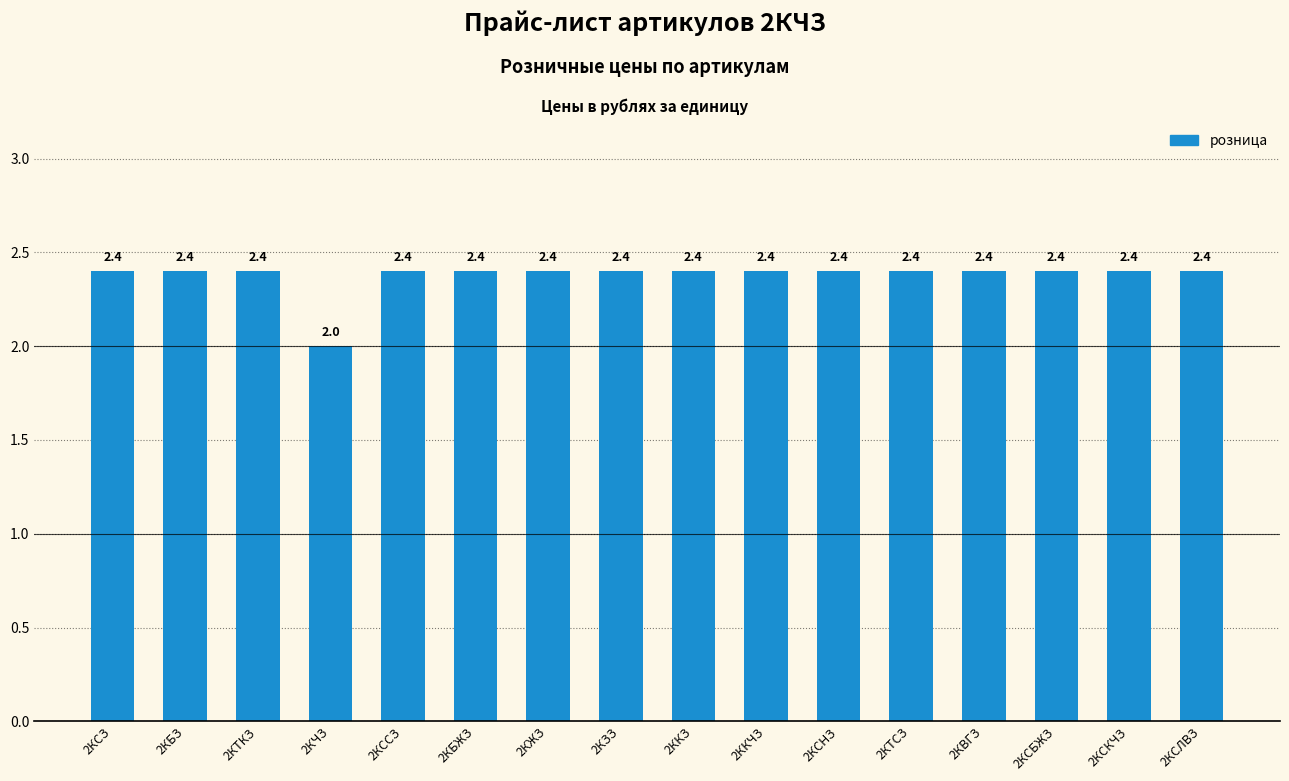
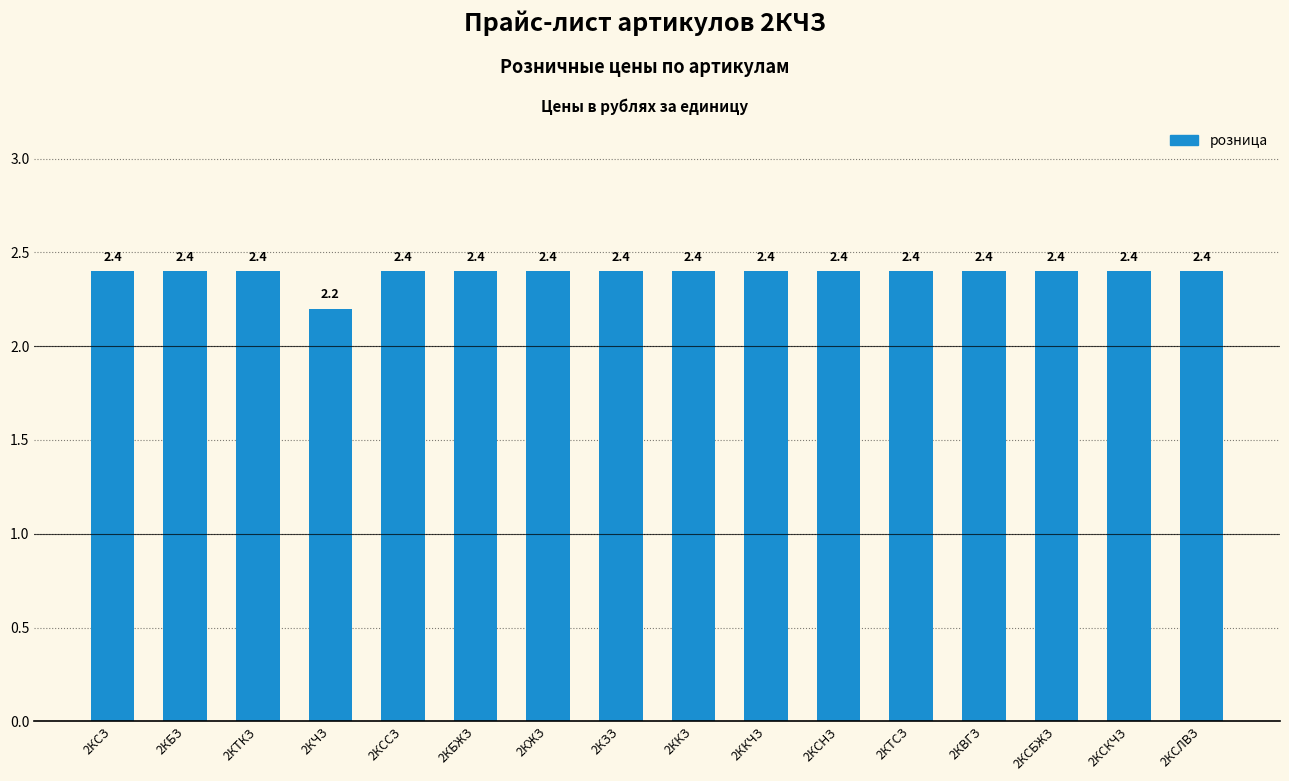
  {
    "2КСЗ": 2.4,
    "2КБЗ": 2.4,
    "2КТКЗ": 2.4,
-   "2КЧЗ": 2.0,
+   "2КЧЗ": 2.2,
    "2КССЗ": 2.4,
    "2КБЖЗ": 2.4,
    "2КЖЗ": 2.4,
    "2КЗЗ": 2.4,
    "2ККЗ": 2.4,
    "2ККЧЗ": 2.4,
    "2КСНЗ": 2.4,
    "2КТСЗ": 2.4,
    "2КВГЗ": 2.4,
    "2КСБЖЗ": 2.4,
    "2КСКЧЗ": 2.4,
    "2КСЛВЗ": 2.4
  }
